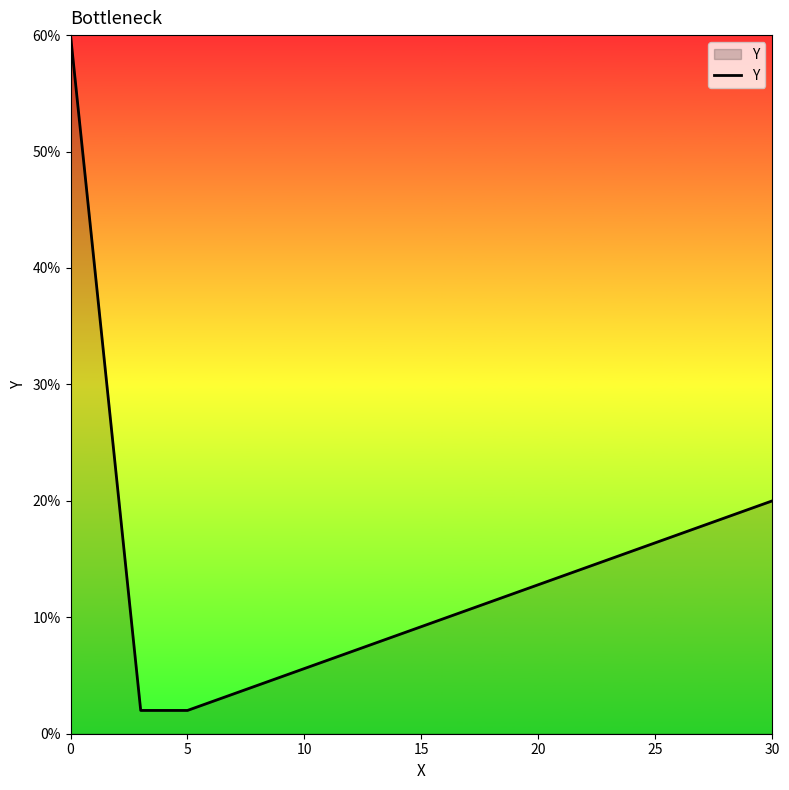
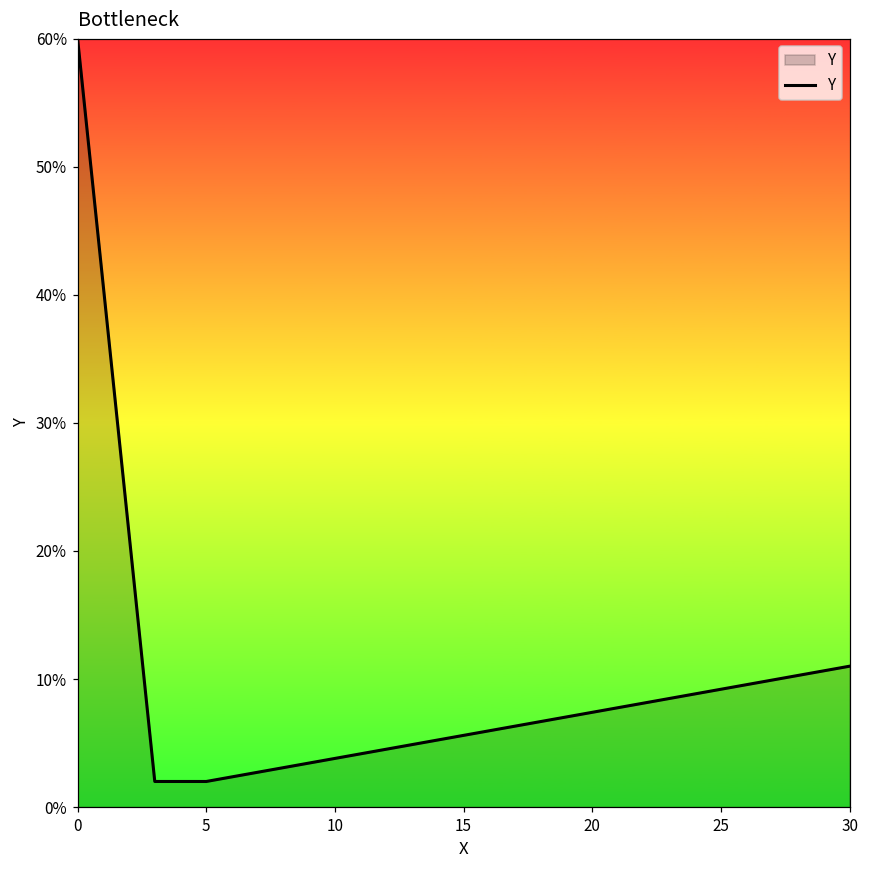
  {
    "0": "60%",
    "5": "2%",
-   "30": "20%"
+   "30": "11%"
  }
